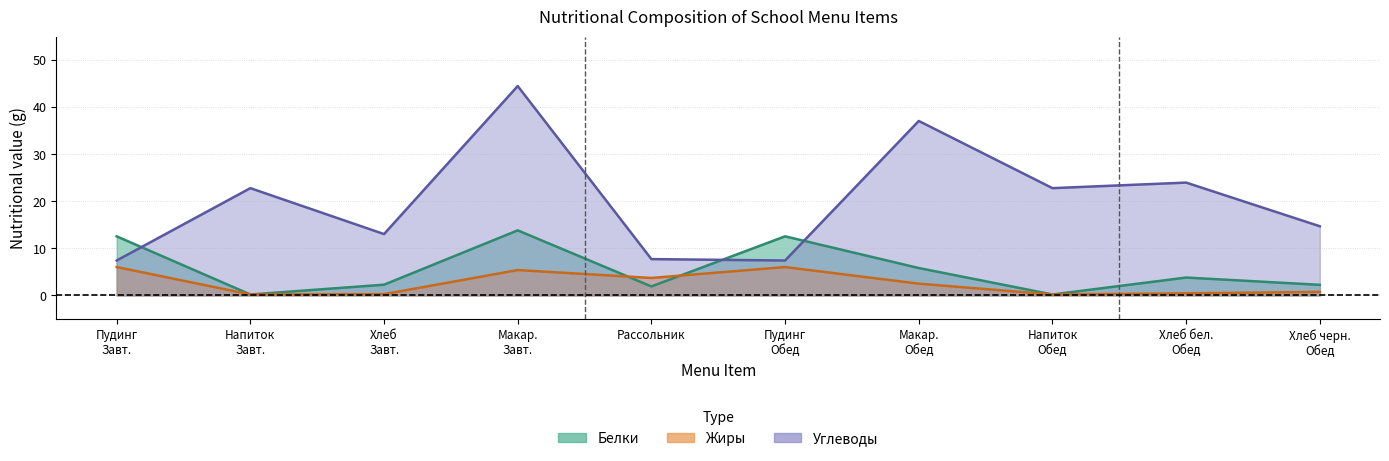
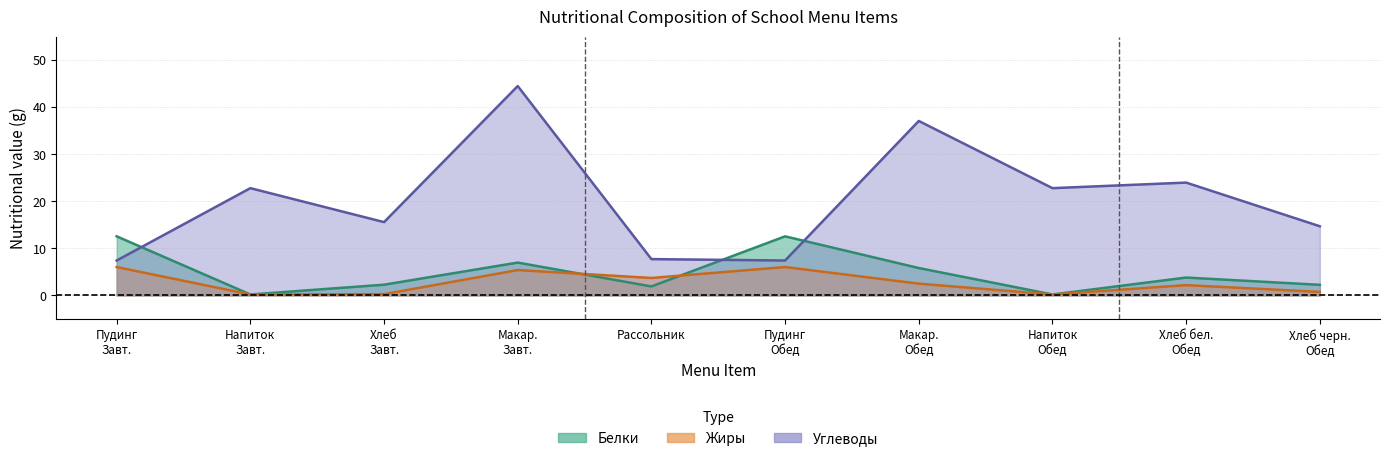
  {
    "Белки": {
      "Пудинг Завт.": 13,
      "Хлеб Завт.": 2,
-     "Макар. Завт.": 14,
+     "Макар. Завт.": 7,
      "Рассольник": 2,
      "Пудинг Обед": 13,
      "Макар. Обед": 6,
      "Хлеб бел. Обед": 4,
      "Хлеб черн. Обед": 2
    },
    "Жиры": {
      "Пудинг Завт.": 6,
      "Хлеб Завт.": 0,
      "Макар. Завт.": 5,
      "Рассольник": 4,
      "Пудинг Обед": 6,
      "Макар. Обед": 3,
-     "Хлеб бел. Обед": 0,
+     "Хлеб бел. Обед": 2,
      "Хлеб черн. Обед": 1
    },
    "Углеводы": {
      "Пудинг Завт.": 7,
      "Напиток Завт.": 23,
-     "Хлеб Завт.": 13,
+     "Хлеб Завт.": 16,
      "Макар. Завт.": 45,
      "Рассольник": 8,
      "Пудинг Обед": 7,
      "Макар. Обед": 37,
      "Напиток Обед": 23,
      "Хлеб бел. Обед": 24,
      "Хлеб черн. Обед": 15
    }
  }
